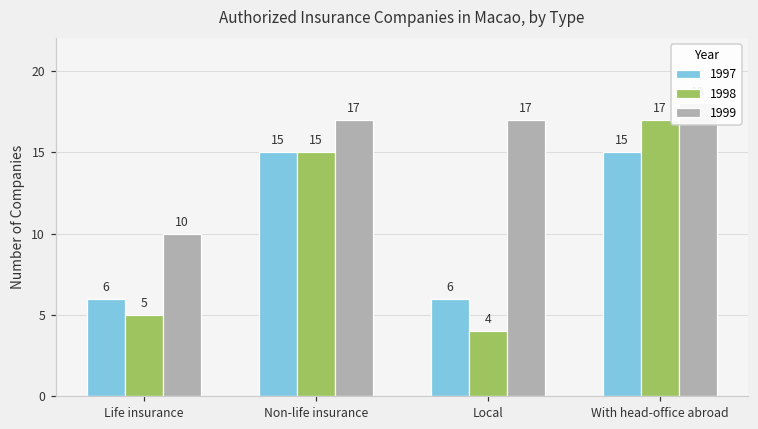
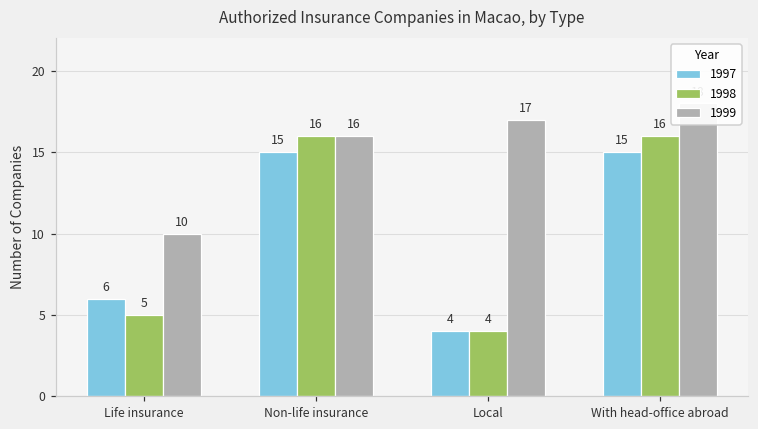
  {
    "1997": {
      "Life insurance": 6,
      "Non-life insurance": 15,
-     "Local": 6,
+     "Local": 4,
      "With head-office abroad": 15
    },
    "1998": {
      "Life insurance": 5,
-     "Non-life insurance": 15,
+     "Non-life insurance": 16,
      "Local": 4,
-     "With head-office abroad": 17
+     "With head-office abroad": 16
    },
    "1999": {
      "Life insurance": 10,
-     "Non-life insurance": 17,
+     "Non-life insurance": 16,
      "Local": 17
    }
  }
